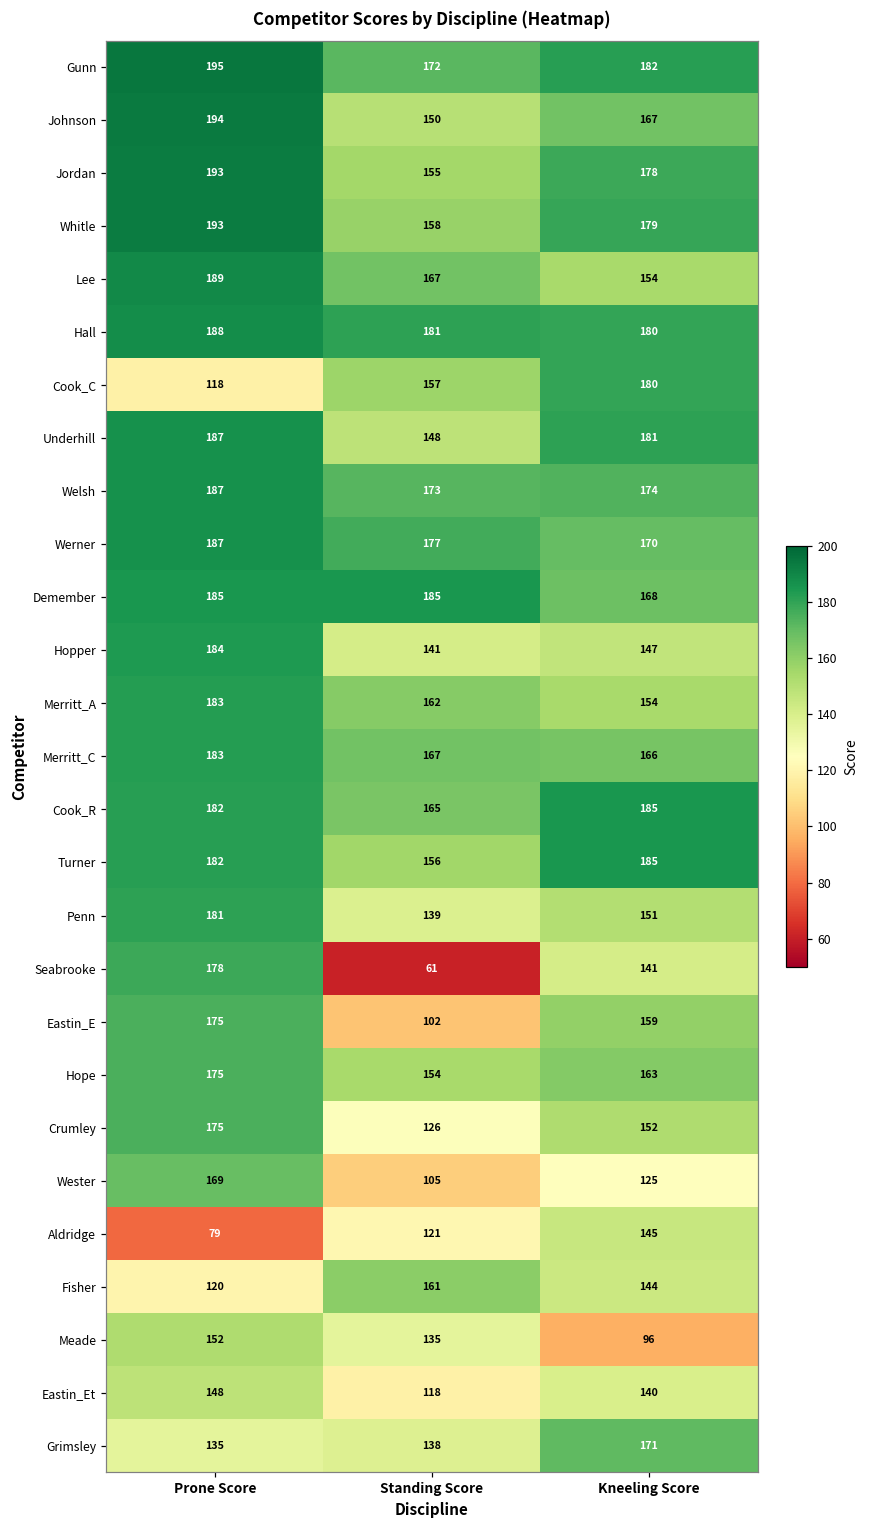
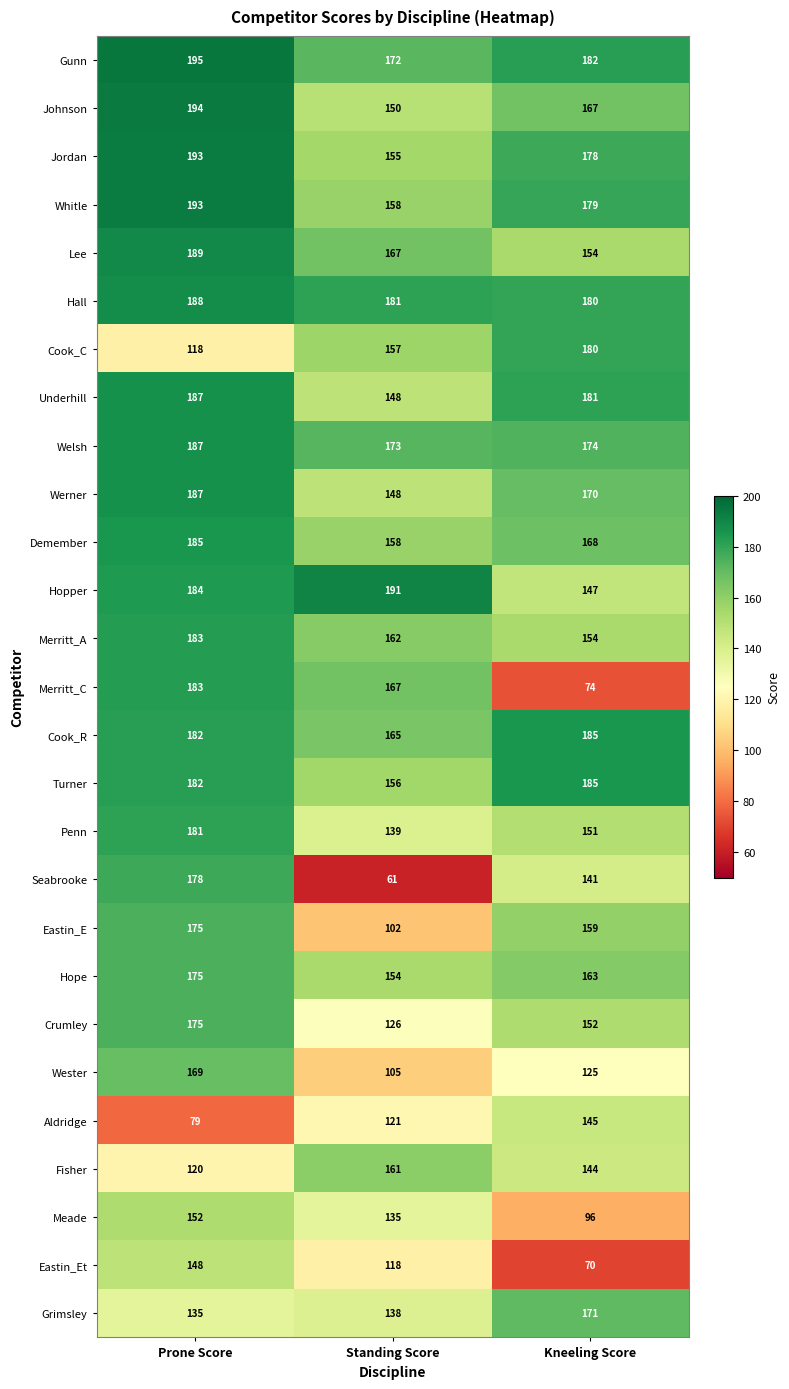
  {
    "Gunn": {
      "Prone Score": 195,
      "Standing Score": 172,
      "Kneeling Score": 182
    },
    "Johnson": {
      "Prone Score": 194,
      "Standing Score": 150,
      "Kneeling Score": 167
    },
    "Jordan": {
      "Prone Score": 193,
      "Standing Score": 155,
      "Kneeling Score": 178
    },
    "Whitle": {
      "Prone Score": 193,
      "Standing Score": 158,
      "Kneeling Score": 179
    },
    "Lee": {
      "Prone Score": 189,
      "Standing Score": 167,
      "Kneeling Score": 154
    },
    "Hall": {
      "Prone Score": 188,
      "Standing Score": 181,
      "Kneeling Score": 180
    },
    "Cook_C": {
      "Prone Score": 118,
      "Standing Score": 157,
      "Kneeling Score": 180
    },
    "Underhill": {
      "Prone Score": 187,
      "Standing Score": 148,
      "Kneeling Score": 181
    },
    "Welsh": {
      "Prone Score": 187,
      "Standing Score": 173,
      "Kneeling Score": 174
    },
    "Werner": {
      "Prone Score": 187,
-     "Standing Score": 177,
+     "Standing Score": 148,
      "Kneeling Score": 170
    },
    "Demember": {
      "Prone Score": 185,
-     "Standing Score": 185,
+     "Standing Score": 158,
      "Kneeling Score": 168
    },
    "Hopper": {
      "Prone Score": 184,
-     "Standing Score": 141,
+     "Standing Score": 191,
      "Kneeling Score": 147
    },
    "Merritt_A": {
      "Prone Score": 183,
      "Standing Score": 162,
      "Kneeling Score": 154
    },
    "Merritt_C": {
      "Prone Score": 183,
      "Standing Score": 167,
-     "Kneeling Score": 166
+     "Kneeling Score": 74
    },
    "Cook_R": {
      "Prone Score": 182,
      "Standing Score": 165,
      "Kneeling Score": 185
    },
    "Turner": {
      "Prone Score": 182,
      "Standing Score": 156,
      "Kneeling Score": 185
    },
    "Penn": {
      "Prone Score": 181,
      "Standing Score": 139,
      "Kneeling Score": 151
    },
    "Seabrooke": {
      "Prone Score": 178,
      "Standing Score": 61,
      "Kneeling Score": 141
    },
    "Eastin_E": {
      "Prone Score": 175,
      "Standing Score": 102,
      "Kneeling Score": 159
    },
    "Hope": {
      "Prone Score": 175,
      "Standing Score": 154,
      "Kneeling Score": 163
    },
    "Crumley": {
      "Prone Score": 175,
      "Standing Score": 126,
      "Kneeling Score": 152
    },
    "Wester": {
      "Prone Score": 169,
      "Standing Score": 105,
      "Kneeling Score": 125
    },
    "Aldridge": {
      "Prone Score": 79,
      "Standing Score": 121,
      "Kneeling Score": 145
    },
    "Fisher": {
      "Prone Score": 120,
      "Standing Score": 161,
      "Kneeling Score": 144
    },
    "Meade": {
      "Prone Score": 152,
      "Standing Score": 135,
      "Kneeling Score": 96
    },
    "Eastin_Et": {
      "Prone Score": 148,
      "Standing Score": 118,
-     "Kneeling Score": 140
+     "Kneeling Score": 70
    },
    "Grimsley": {
      "Prone Score": 135,
      "Standing Score": 138,
      "Kneeling Score": 171
    }
  }
